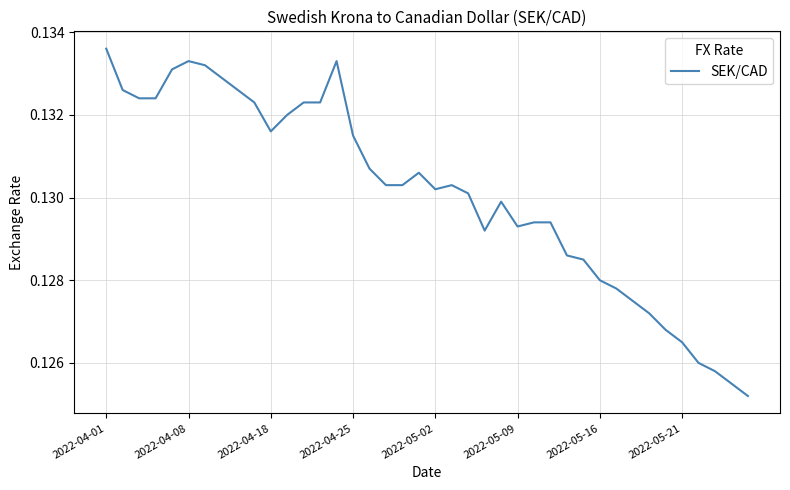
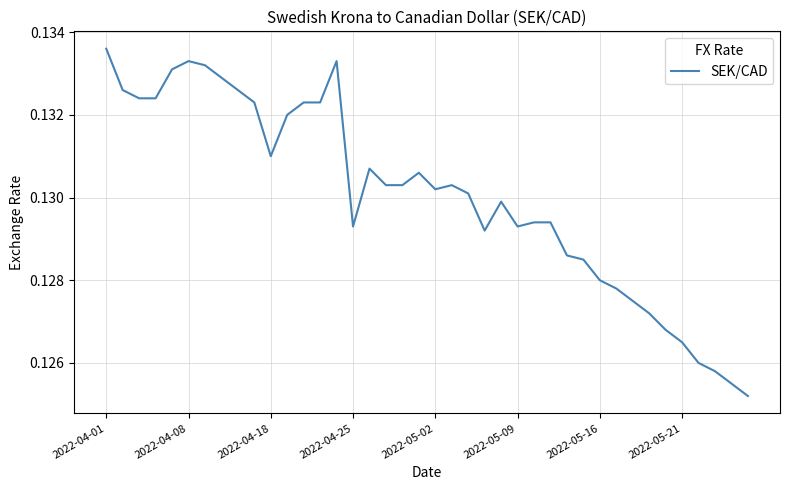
  {
    "2022-04-01": 0.1336,
    "2022-04-08": 0.1333,
-   "2022-04-18": 0.1316,
-   "2022-04-25": 0.1315,
+   "2022-04-18": 0.1310,
+   "2022-04-25": 0.1293,
    "2022-05-02": 0.1302,
    "2022-05-09": 0.1293,
    "2022-05-16": 0.1280,
    "2022-05-21": 0.1265
  }
